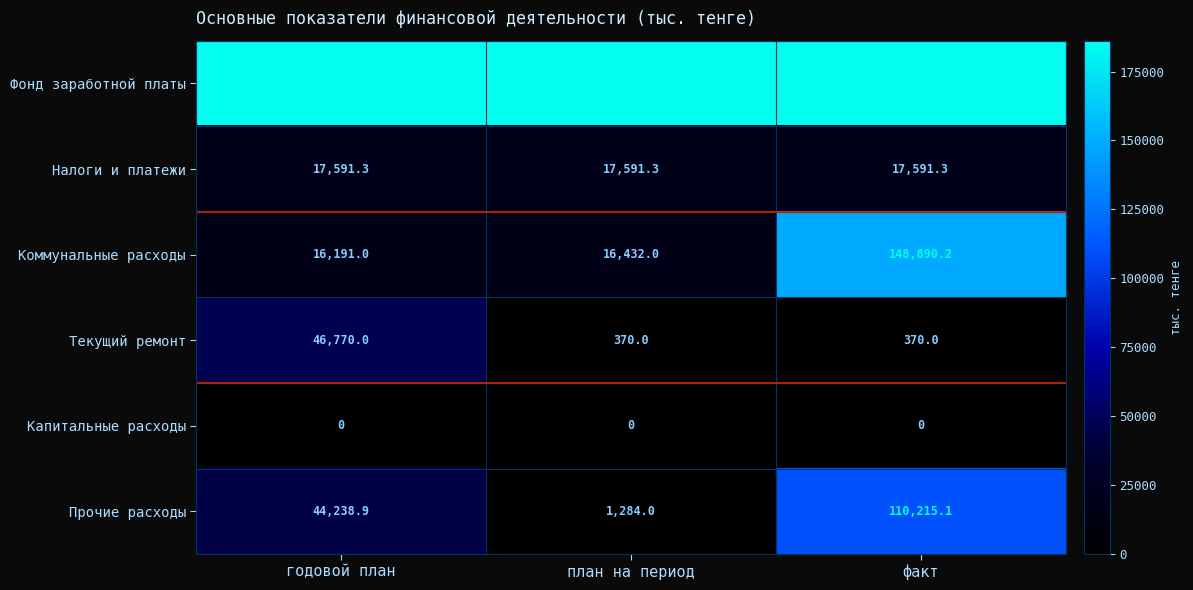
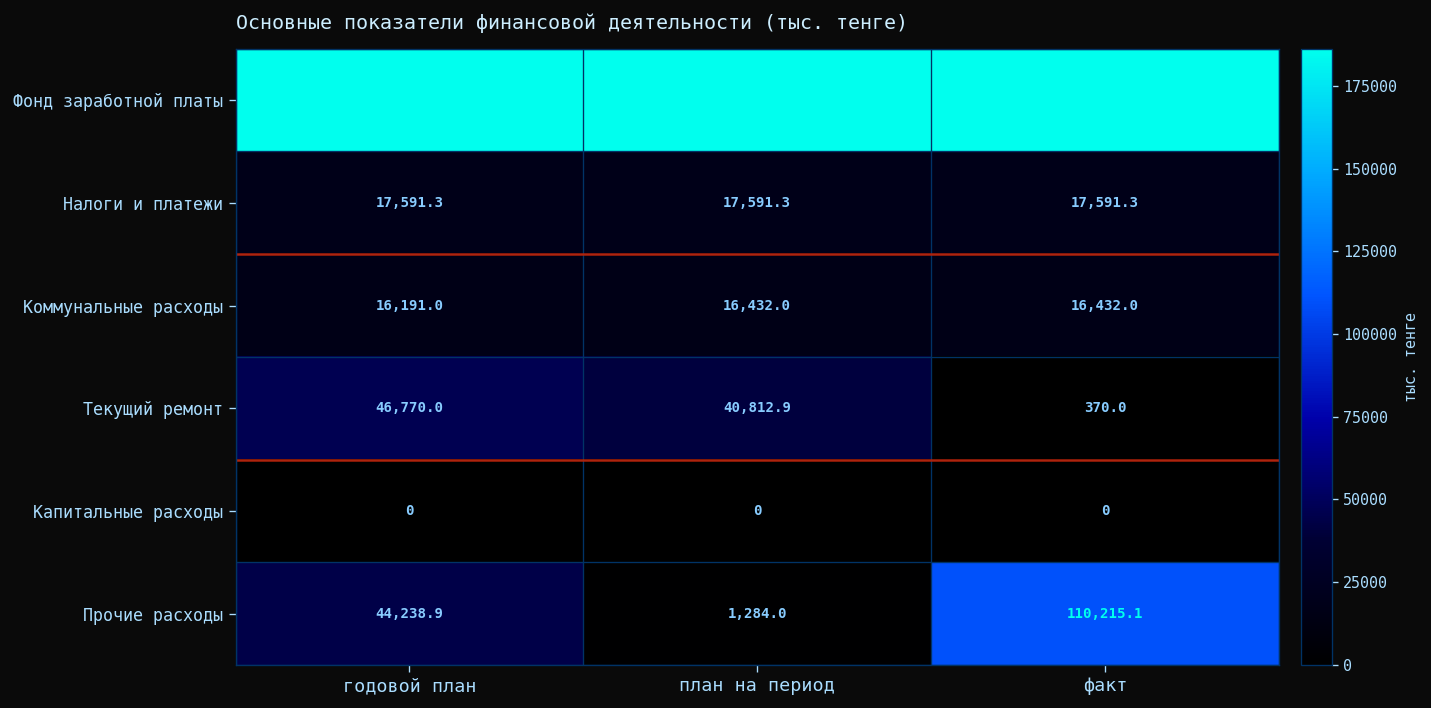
  {
    "Налоги и платежи": {
      "годовой план": "17,591.3",
      "план на период": "17,591.3",
      "факт": "17,591.3"
    },
    "Коммунальные расходы": {
      "годовой план": "16,191.0",
      "план на период": "16,432.0",
-     "факт": "148,890.2"
+     "факт": "16,432.0"
    },
    "Текущий ремонт": {
      "годовой план": "46,770.0",
-     "план на период": "370.0",
+     "план на период": "40,812.9",
      "факт": "370.0"
    },
    "Капитальные расходы": {
      "годовой план": "0",
      "план на период": "0",
      "факт": "0"
    },
    "Прочие расходы": {
      "годовой план": "44,238.9",
      "план на период": "1,284.0",
      "факт": "110,215.1"
    }
  }
